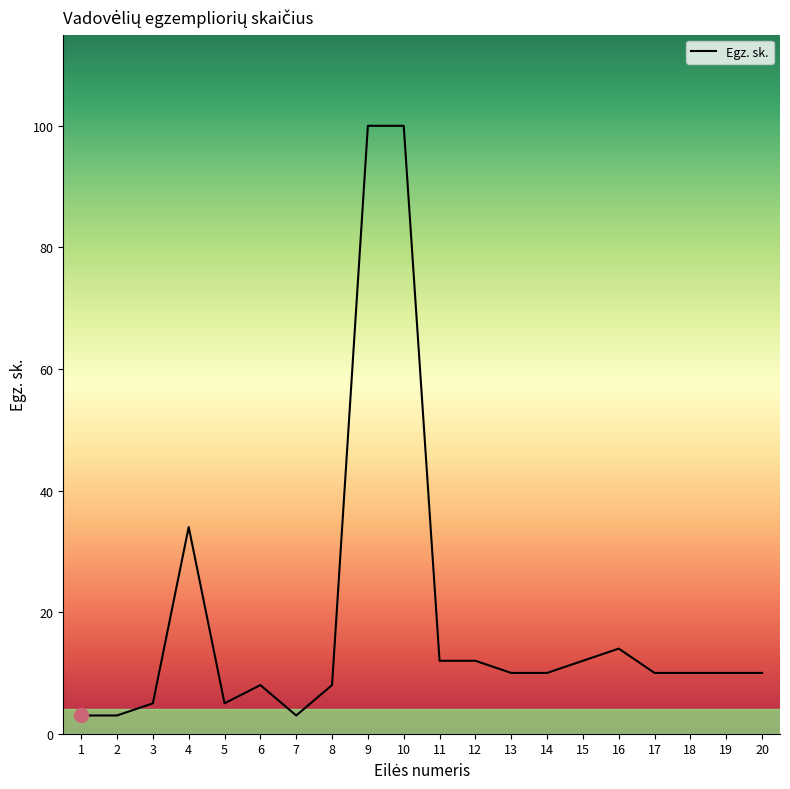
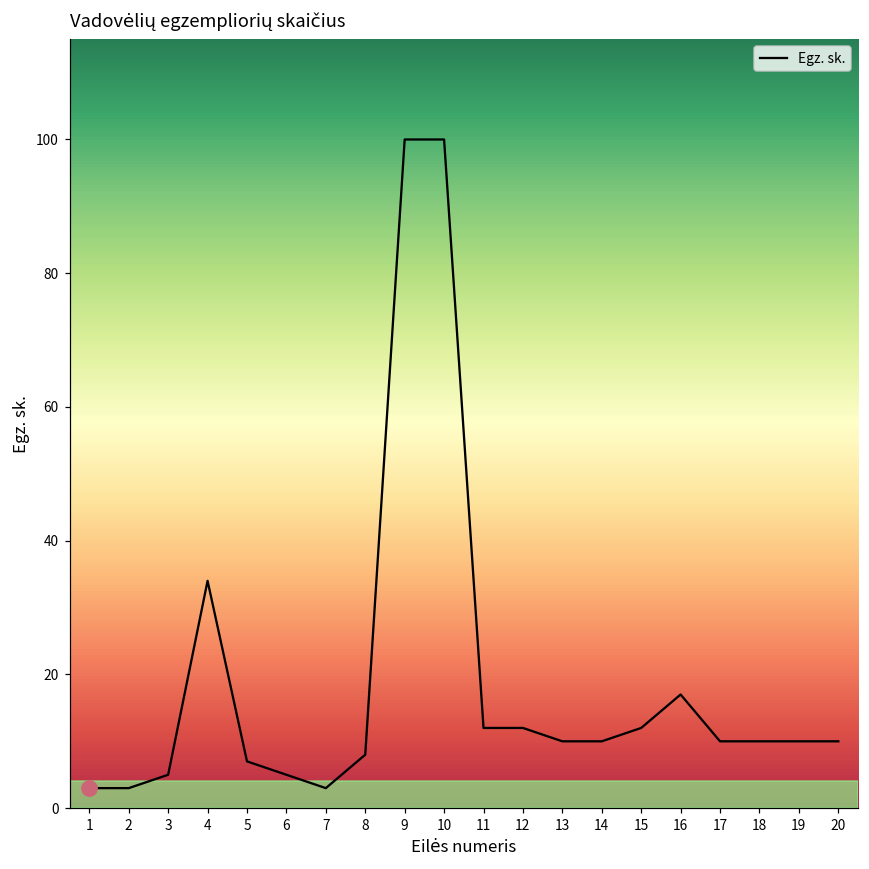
  {
    "Egz. sk.": {
      "3": 5,
      "4": 34,
-     "5": 5,
-     "6": 8,
+     "5": 7,
+     "6": 5,
      "8": 8,
      "9": 100,
      "10": 100,
      "11": 12,
      "12": 12,
      "13": 10,
      "14": 10,
      "15": 12,
-     "16": 14,
+     "16": 17,
      "17": 10,
      "18": 10,
      "19": 10,
      "20": 10
    }
  }
